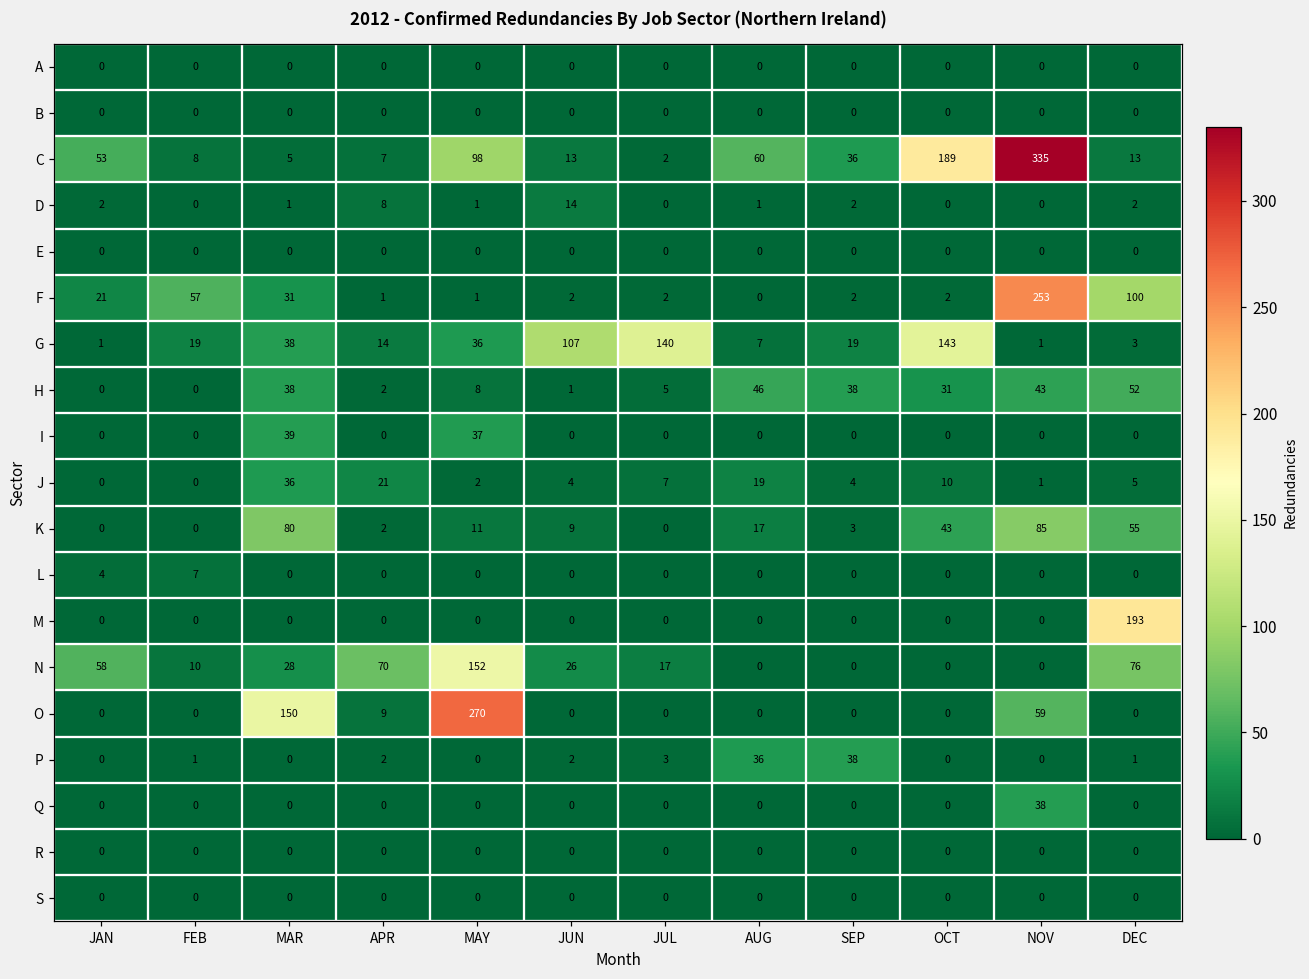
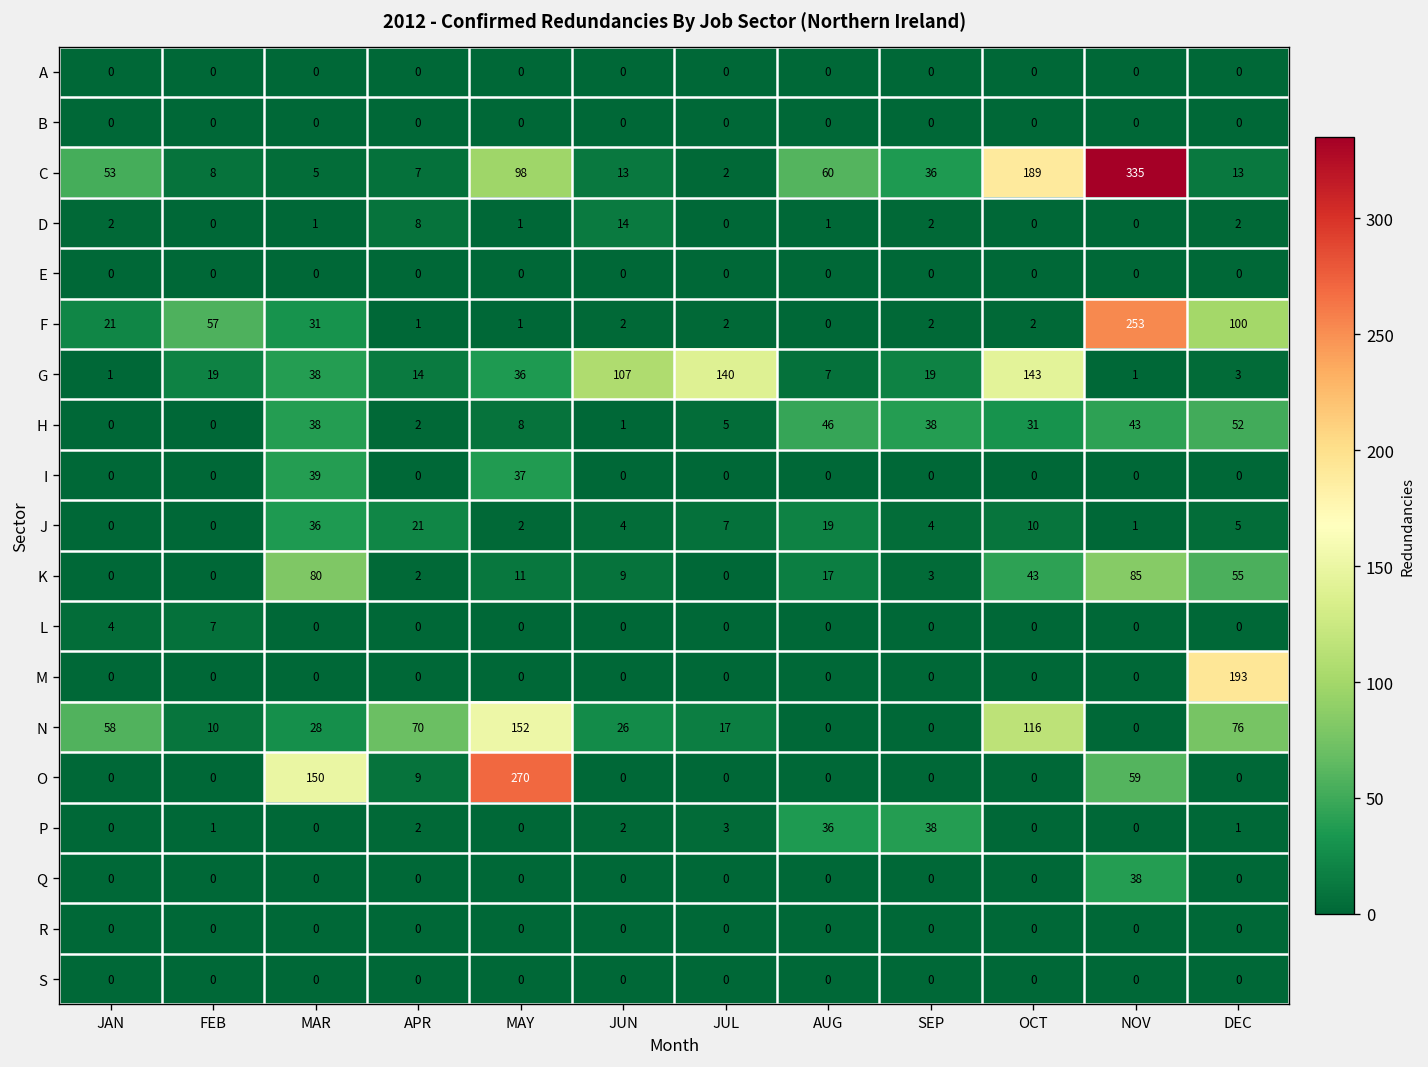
  {
    "N": {
      "JAN": 58,
      "FEB": 10,
      "MAR": 28,
      "APR": 70,
      "MAY": 152,
      "JUN": 26,
      "JUL": 17,
      "AUG": 0,
      "SEP": 0,
-     "OCT": 0,
+     "OCT": 116,
      "NOV": 0,
      "DEC": 76
    }
  }
